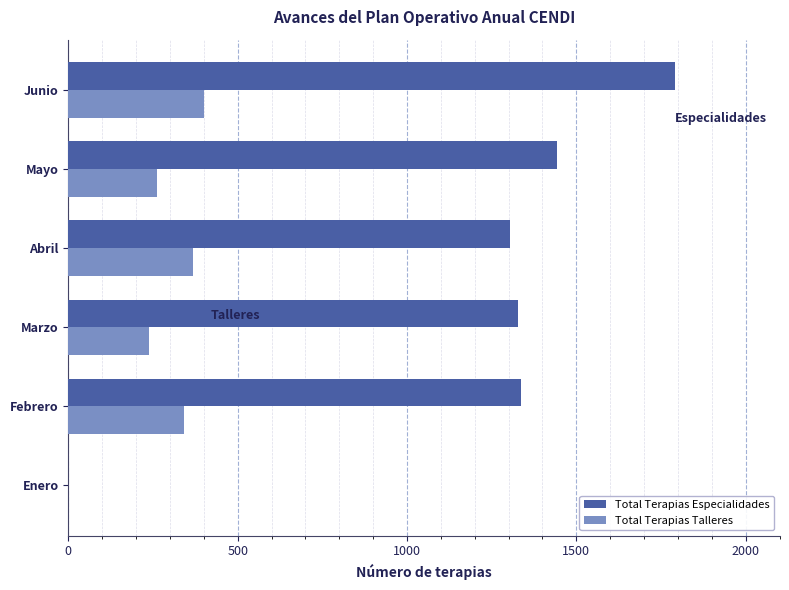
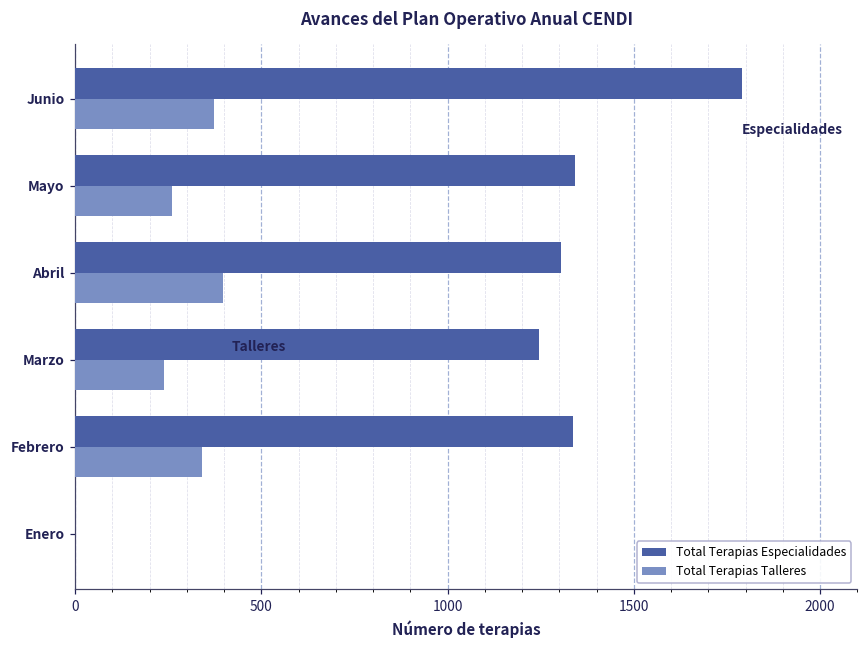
  {
    "Total Terapias Especialidades": {
      "Junio": 1790,
-     "Mayo": 1440,
+     "Mayo": 1340,
      "Abril": 1310,
-     "Marzo": 1330,
+     "Marzo": 1240,
      "Febrero": 1340,
      "Enero": 0
    },
    "Total Terapias Talleres": {
-     "Junio": 400,
+     "Junio": 370,
      "Mayo": 260,
-     "Abril": 370,
+     "Abril": 400,
      "Marzo": 240,
      "Febrero": 340,
      "Enero": 0
    }
  }
